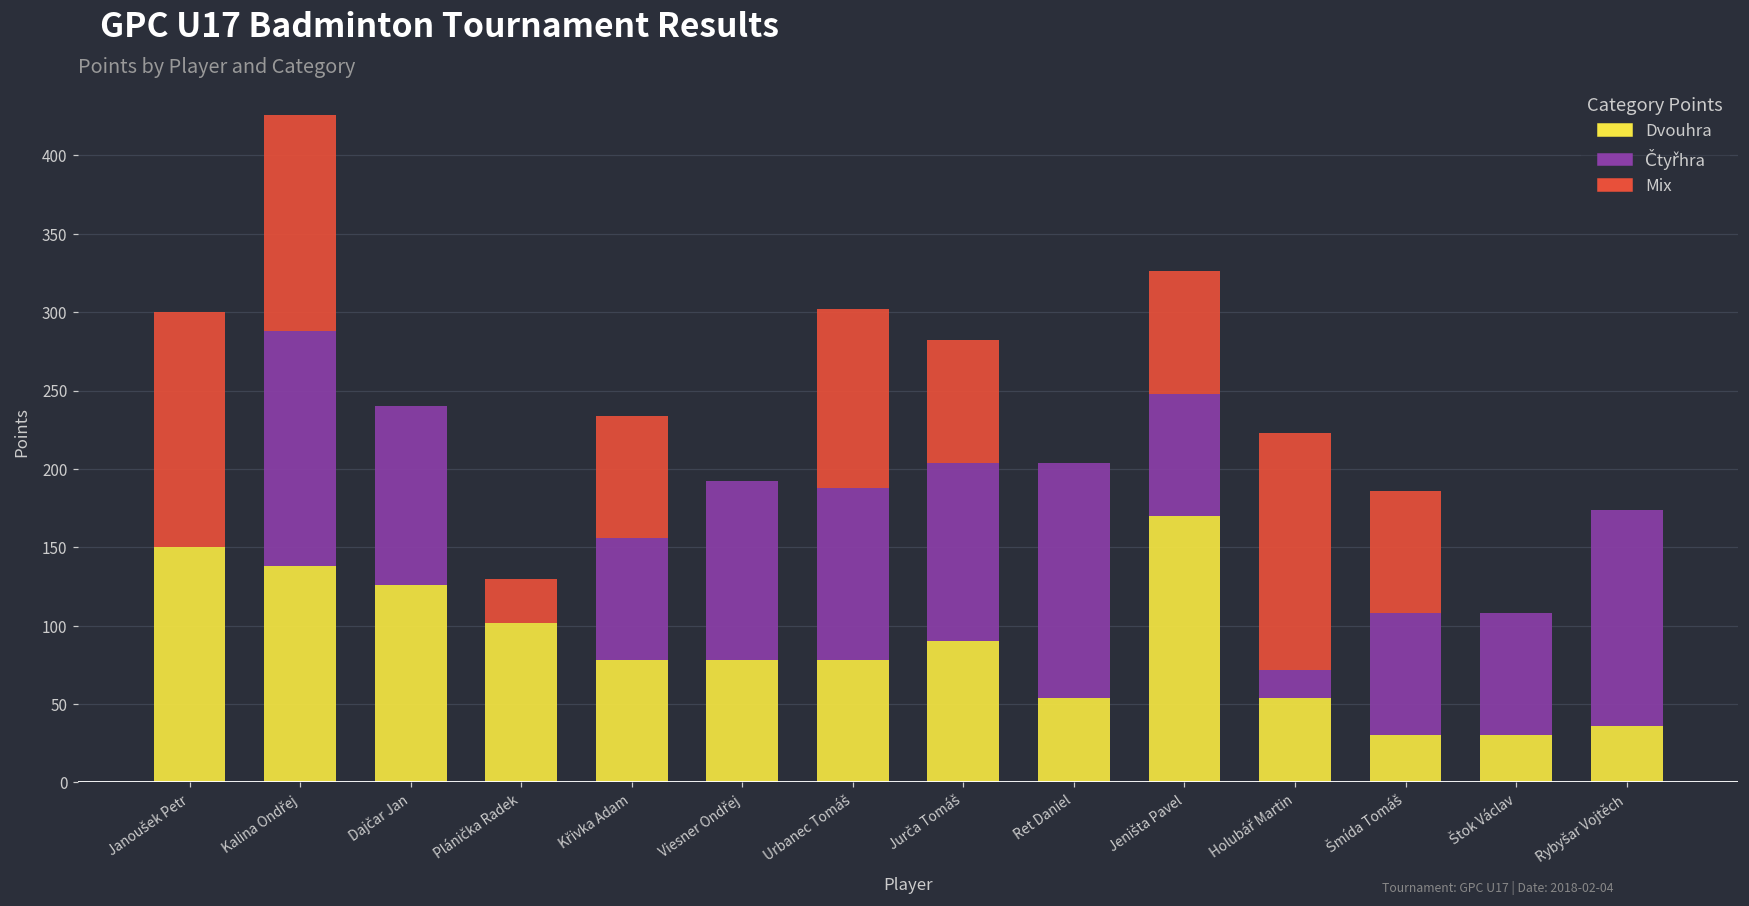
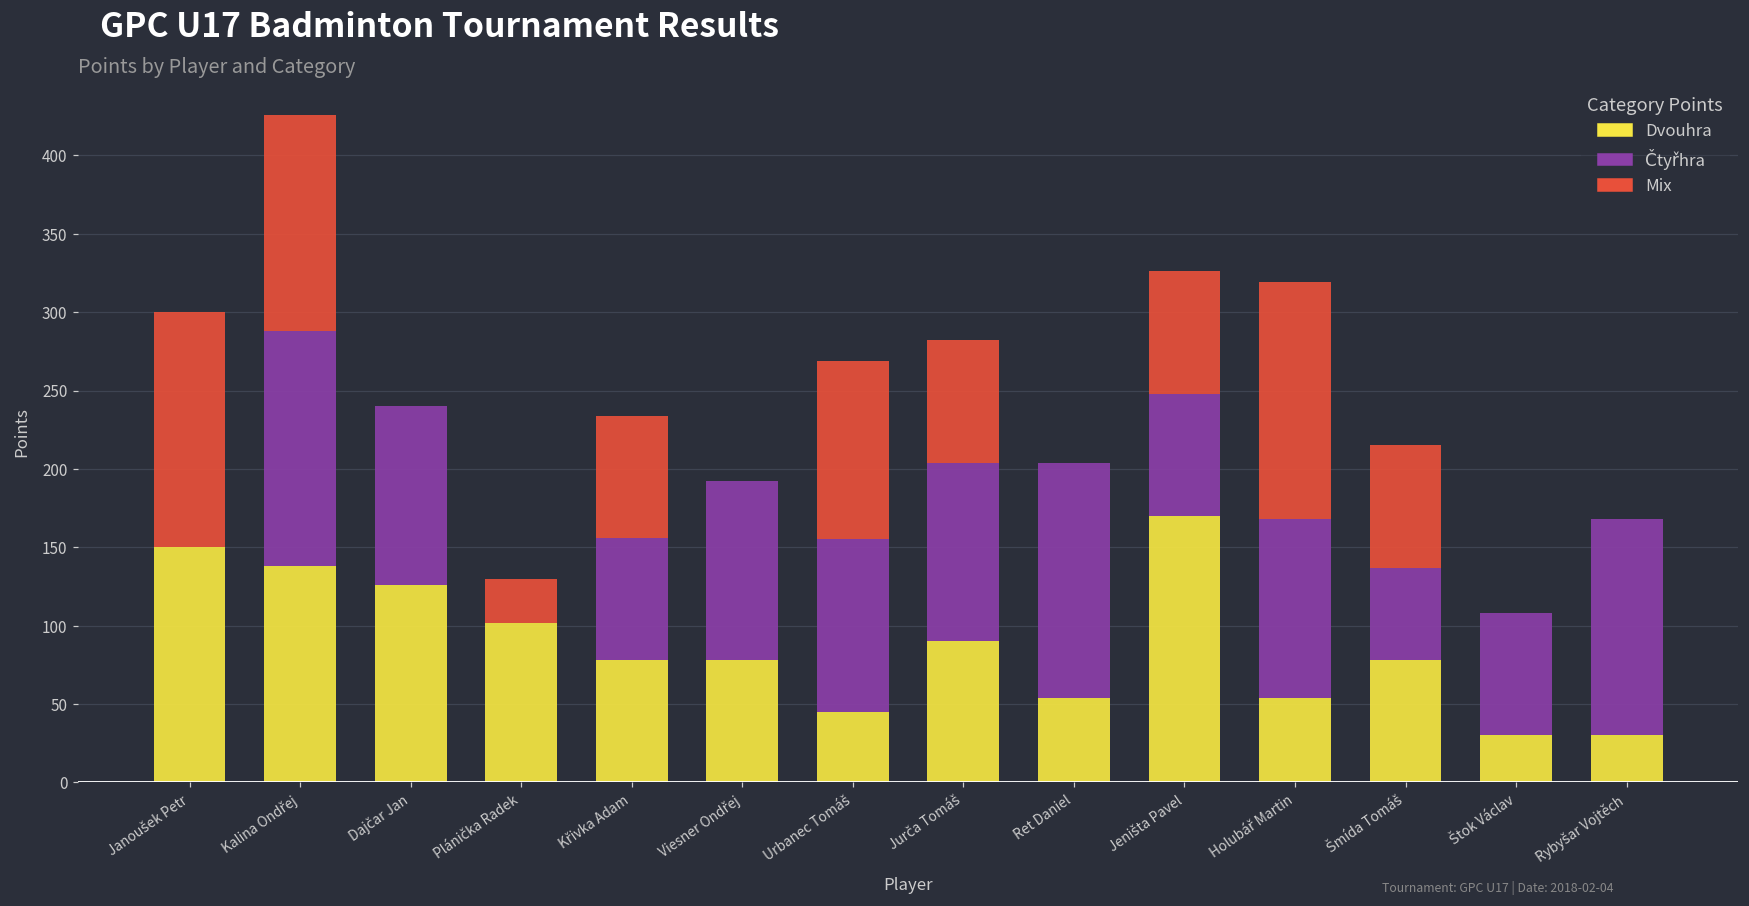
  {
    "Dvouhra": {
      "Janoušek Petr": 150,
      "Kalina Ondřej": 138,
      "Dajčar Jan": 126,
      "Plánička Radek": 102,
      "Křivka Adam": 78,
      "Viesner Ondřej": 78,
-     "Urbanec Tomáš": 78,
+     "Urbanec Tomáš": 45,
      "Jurča Tomáš": 90,
      "Ret Daniel": 54,
      "Jeništa Pavel": 170,
      "Holubář Martin": 54,
-     "Šmída Tomáš": 30,
+     "Šmída Tomáš": 78,
      "Štok Václav": 30,
-     "Rybyšar Vojtěch": 36
+     "Rybyšar Vojtěch": 30
    },
    "Čtyřhra": {
      "Janoušek Petr": 0,
      "Kalina Ondřej": 150,
      "Dajčar Jan": 114,
      "Plánička Radek": 0,
      "Křivka Adam": 78,
      "Viesner Ondřej": 114,
      "Urbanec Tomáš": 110,
      "Jurča Tomáš": 114,
      "Ret Daniel": 150,
      "Jeništa Pavel": 78,
-     "Holubář Martin": 18,
-     "Šmída Tomáš": 78,
+     "Holubář Martin": 114,
+     "Šmída Tomáš": 59,
      "Štok Václav": 78,
      "Rybyšar Vojtěch": 138
    },
    "Mix": {
      "Janoušek Petr": 150,
      "Kalina Ondřej": 138,
      "Dajčar Jan": 0,
      "Plánička Radek": 28,
      "Křivka Adam": 78,
      "Viesner Ondřej": 0,
      "Urbanec Tomáš": 114,
      "Jurča Tomáš": 78,
      "Ret Daniel": 0,
      "Jeništa Pavel": 78,
      "Holubář Martin": 151,
      "Šmída Tomáš": 78,
      "Štok Václav": 0,
      "Rybyšar Vojtěch": 0
    }
  }
